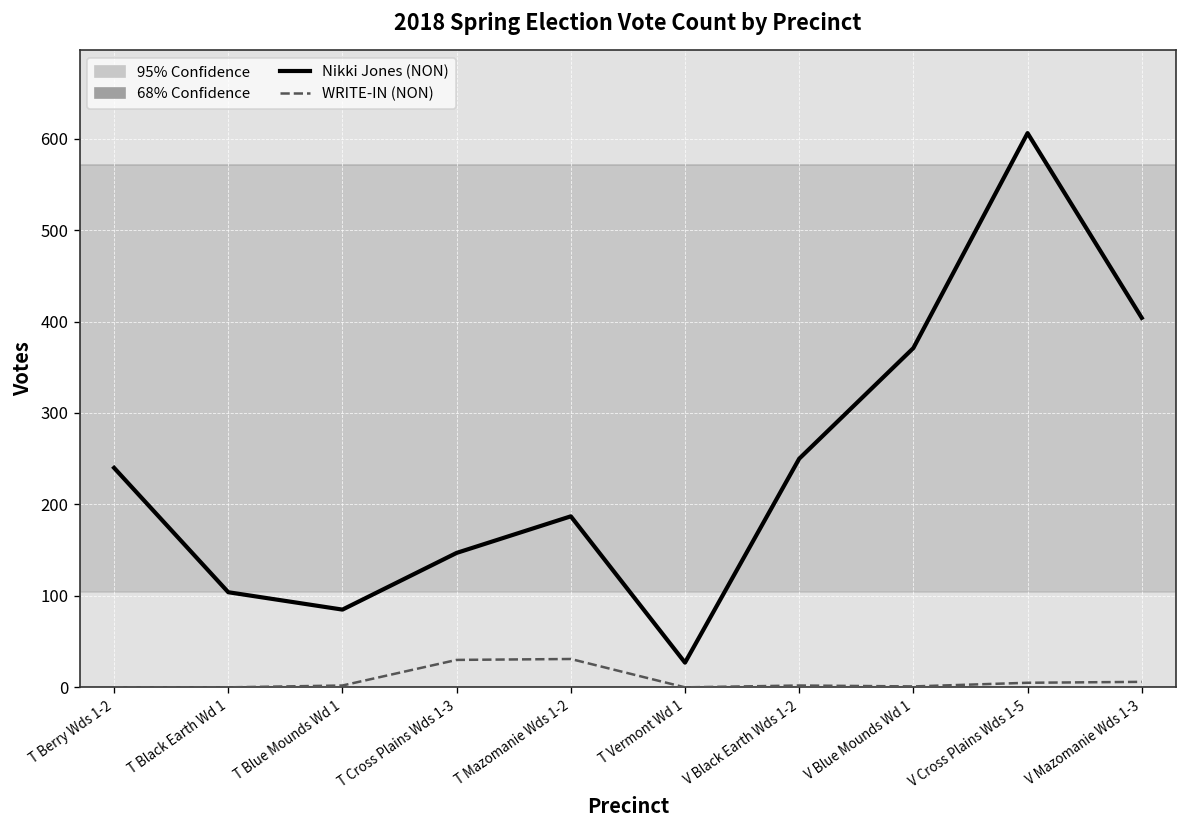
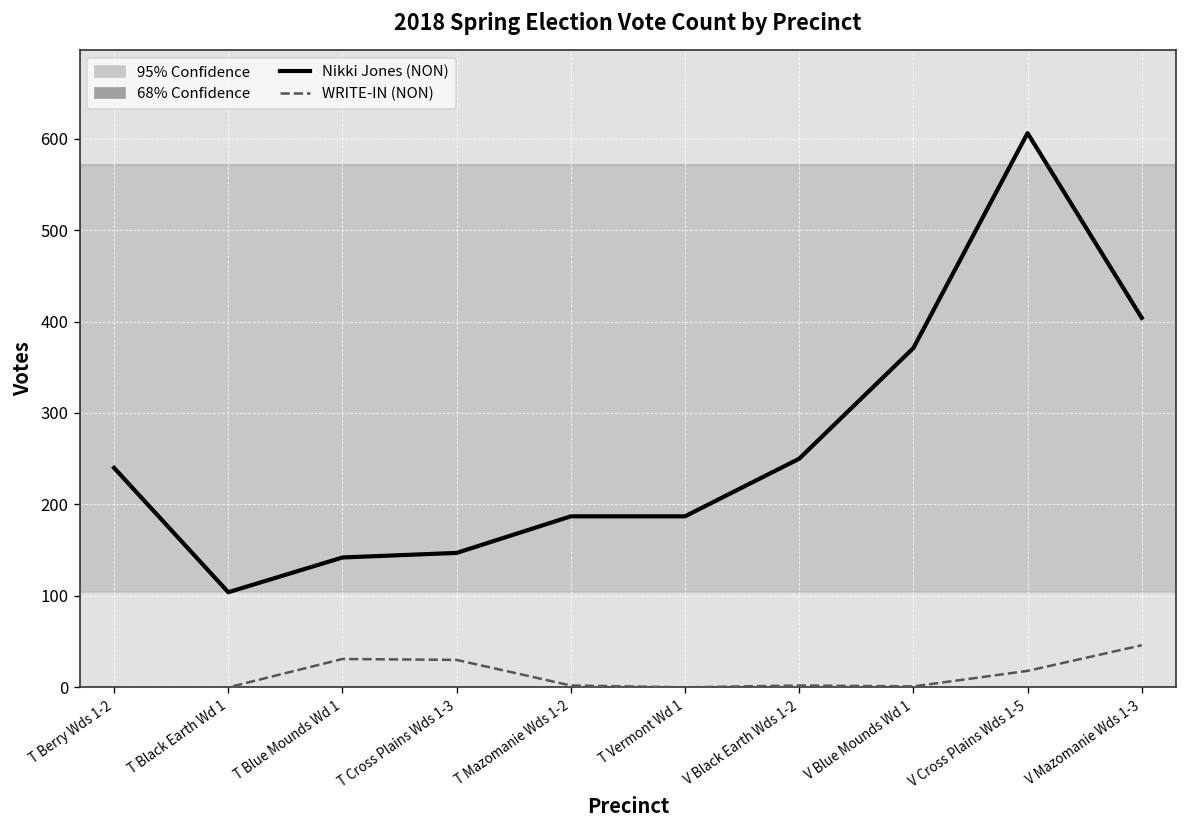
  {
    "Nikki Jones (NON)": {
      "T Berry Wds 1-2": 240,
      "T Black Earth Wd 1": 100,
-     "T Blue Mounds Wd 1": 90,
+     "T Blue Mounds Wd 1": 140,
      "T Cross Plains Wds 1-3": 150,
      "T Mazomanie Wds 1-2": 190,
-     "T Vermont Wd 1": 30,
+     "T Vermont Wd 1": 190,
      "V Black Earth Wds 1-2": 250,
      "V Blue Mounds Wd 1": 370,
      "V Cross Plains Wds 1-5": 610,
      "V Mazomanie Wds 1-3": 400
    },
    "WRITE-IN (NON)": {
      "T Berry Wds 1-2": 0,
      "T Black Earth Wd 1": 0,
-     "T Blue Mounds Wd 1": 0,
+     "T Blue Mounds Wd 1": 30,
      "T Cross Plains Wds 1-3": 30,
-     "T Mazomanie Wds 1-2": 30,
+     "T Mazomanie Wds 1-2": 0,
      "T Vermont Wd 1": 0,
      "V Black Earth Wds 1-2": 0,
      "V Blue Mounds Wd 1": 0,
-     "V Cross Plains Wds 1-5": 10,
-     "V Mazomanie Wds 1-3": 10
+     "V Cross Plains Wds 1-5": 20,
+     "V Mazomanie Wds 1-3": 50
    }
  }
